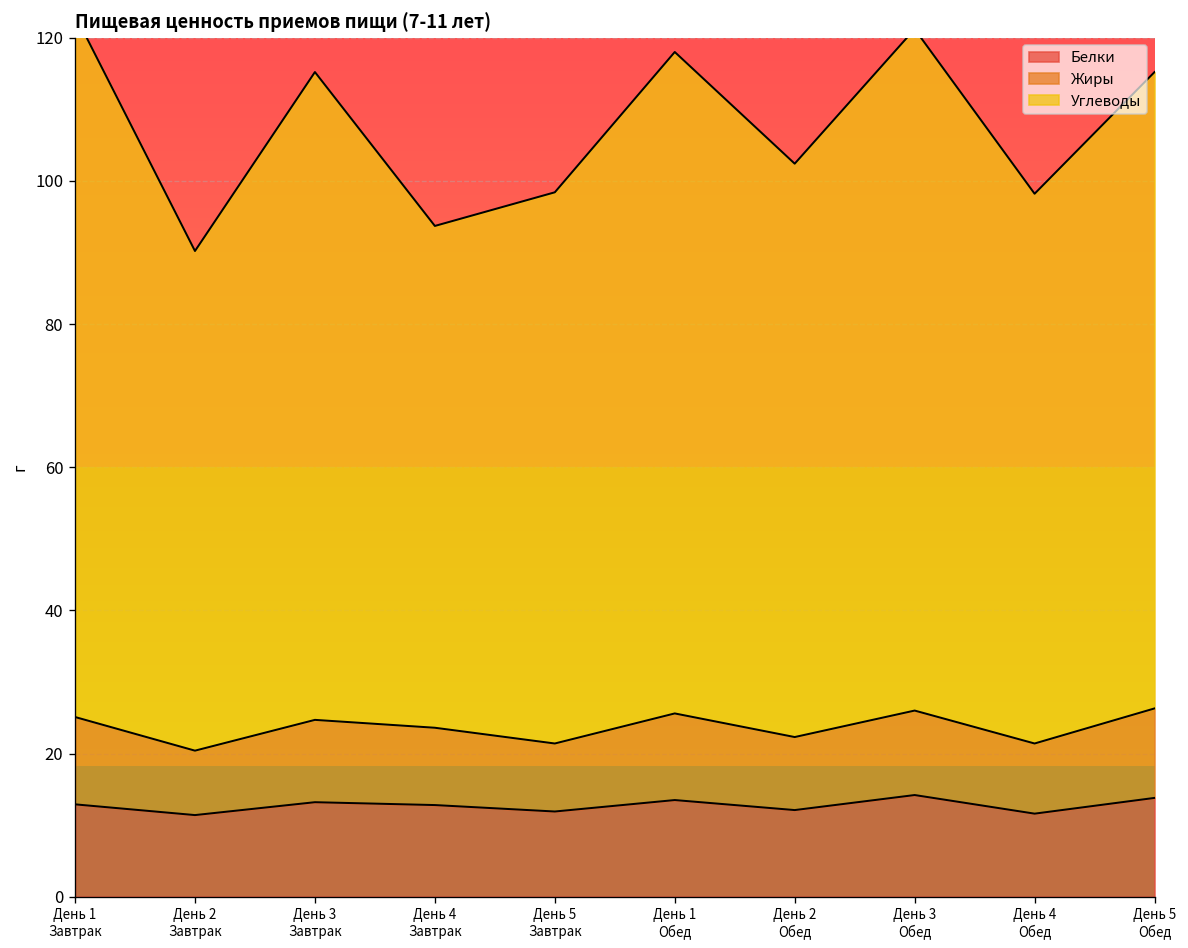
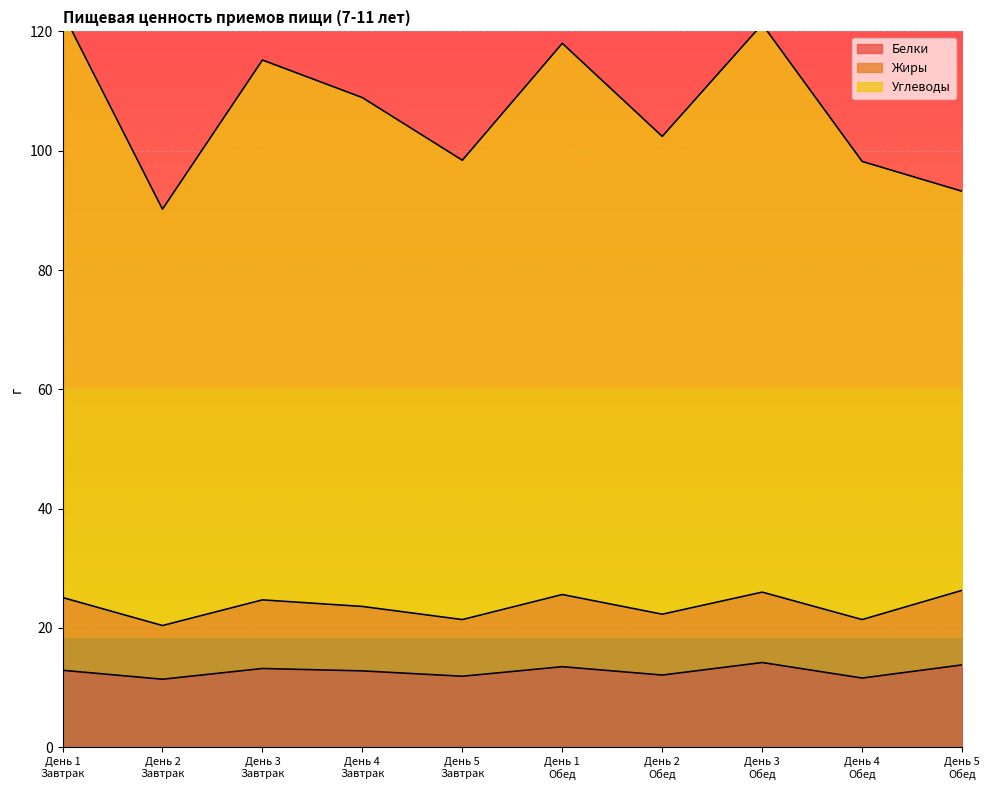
  {
    "Углеводы": {
      "День 2 Завтрак": 70,
      "День 3 Завтрак": 91,
-     "День 4 Завтрак": 70,
+     "День 4 Завтрак": 85,
      "День 5 Завтрак": 77,
      "День 1 Обед": 92,
      "День 2 Обед": 80,
      "День 4 Обед": 77,
-     "День 5 Обед": 89
+     "День 5 Обед": 67
    }
  }
